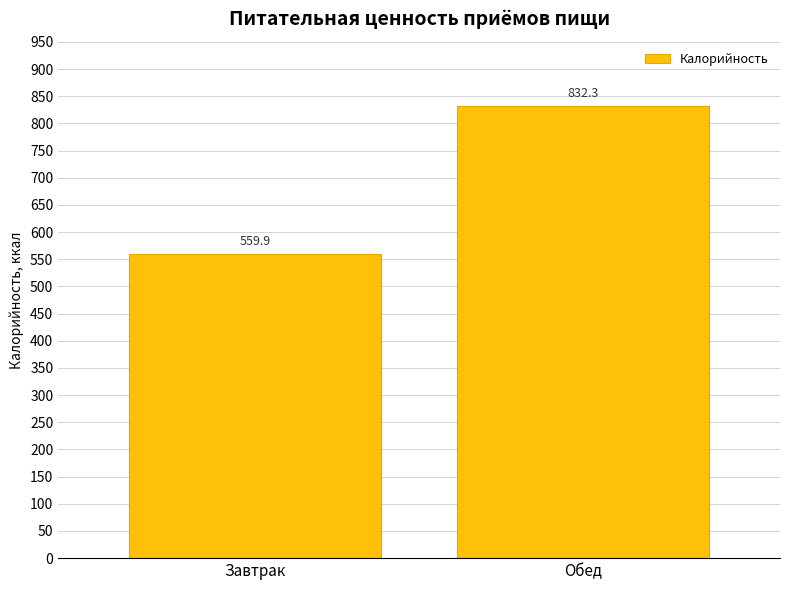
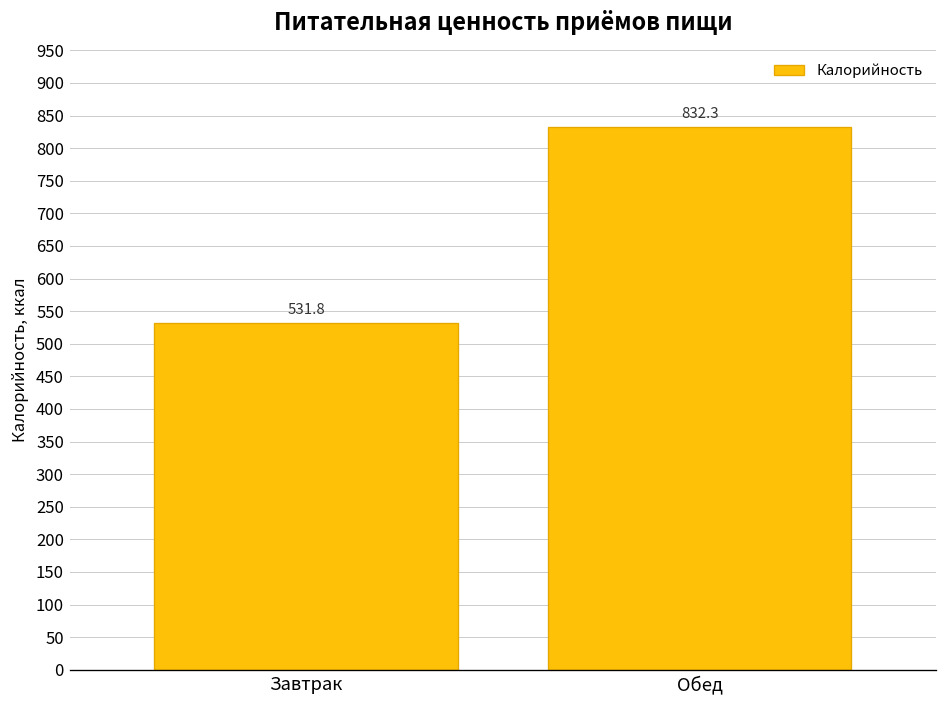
  {
-   "Завтрак": 559.9,
+   "Завтрак": 531.8,
    "Обед": 832.3
  }
